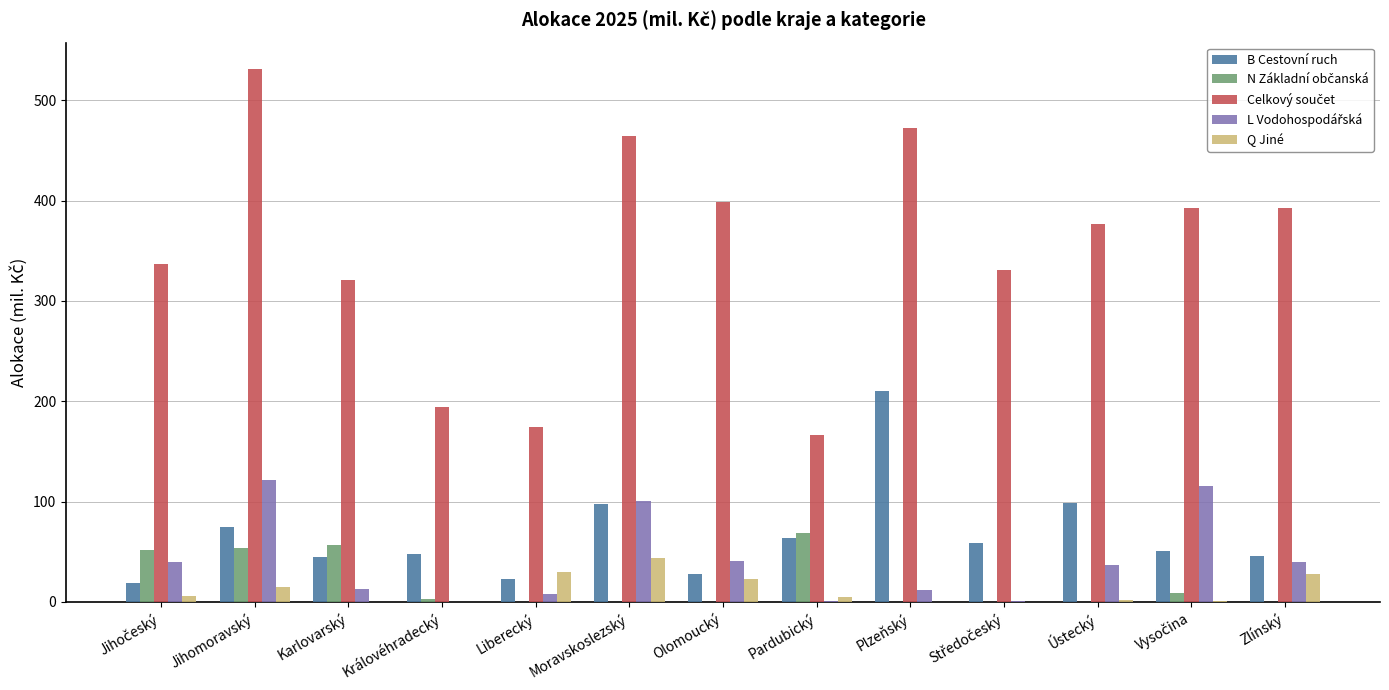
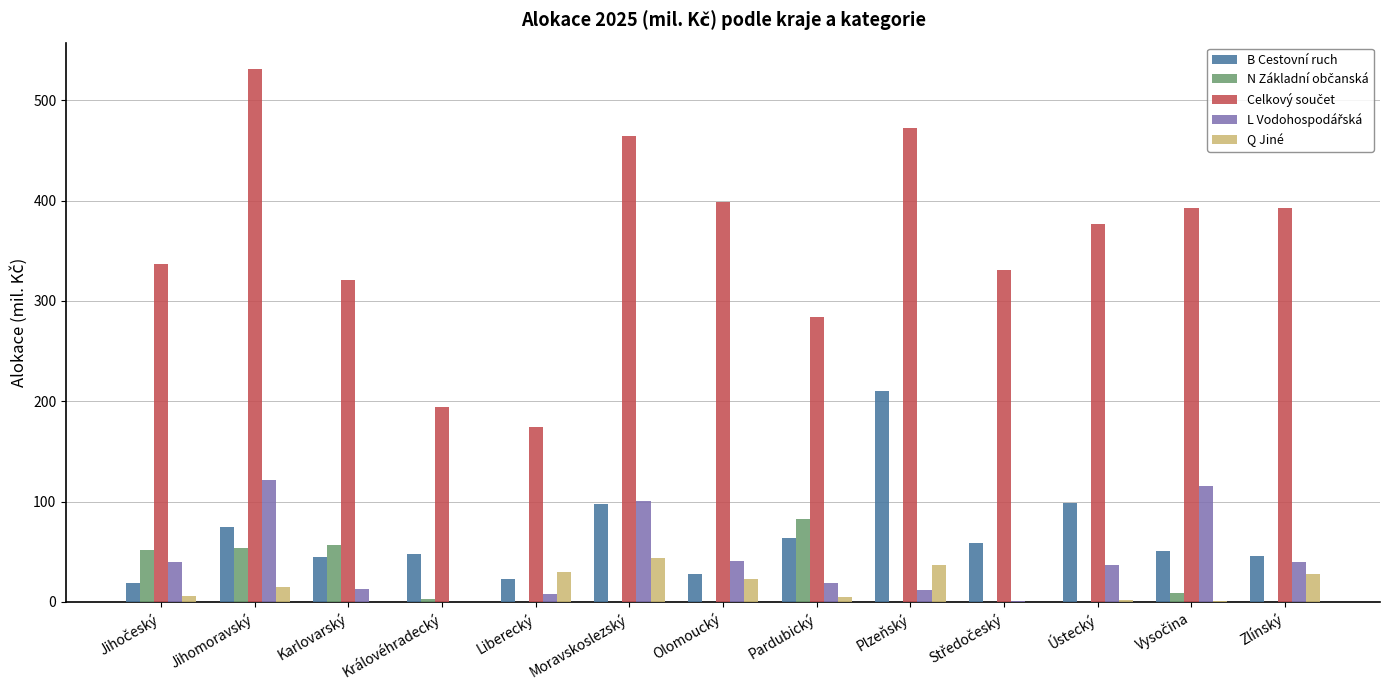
  {
    "B Cestovní ruch": {
      "Jihočeský": 19,
      "Jihomoravský": 74,
      "Karlovarský": 45,
      "Královéhradecký": 47,
      "Liberecký": 22,
      "Moravskoslezský": 97,
      "Olomoucký": 28,
      "Pardubický": 63,
      "Plzeňský": 211,
      "Středočeský": 59,
      "Ústecký": 99,
      "Vysočina": 51,
      "Zlínský": 46
    },
    "N Základní občanská": {
      "Jihočeský": 52,
      "Jihomoravský": 54,
      "Karlovarský": 56,
      "Královéhradecký": 3,
      "Liberecký": 0,
      "Moravskoslezský": 0,
      "Olomoucký": 0,
-     "Pardubický": 69,
+     "Pardubický": 83,
      "Plzeňský": 0,
      "Středočeský": 0,
      "Ústecký": 0,
      "Vysočina": 9,
      "Zlínský": 0
    },
    "Celkový součet": {
      "Jihočeský": 337,
      "Jihomoravský": 531,
      "Karlovarský": 321,
      "Královéhradecký": 194,
      "Liberecký": 174,
      "Moravskoslezský": 464,
      "Olomoucký": 399,
-     "Pardubický": 167,
+     "Pardubický": 284,
      "Plzeňský": 472,
      "Středočeský": 331,
      "Ústecký": 377,
      "Vysočina": 392,
      "Zlínský": 393
    },
    "L Vodohospodářská": {
      "Jihočeský": 40,
      "Jihomoravský": 121,
      "Karlovarský": 13,
      "Královéhradecký": 0,
      "Liberecký": 8,
      "Moravskoslezský": 101,
      "Olomoucký": 40,
-     "Pardubický": 1,
+     "Pardubický": 19,
      "Plzeňský": 12,
      "Ústecký": 37,
      "Vysočina": 115,
      "Zlínský": 40
    },
    "Q Jiné": {
      "Jihočeský": 6,
      "Jihomoravský": 15,
      "Karlovarský": 0,
      "Královéhradecký": 0,
      "Liberecký": 30,
      "Moravskoslezský": 44,
      "Olomoucký": 23,
      "Pardubický": 5,
-     "Plzeňský": 0,
+     "Plzeňský": 36,
      "Středočeský": 0,
      "Zlínský": 27
    }
  }
